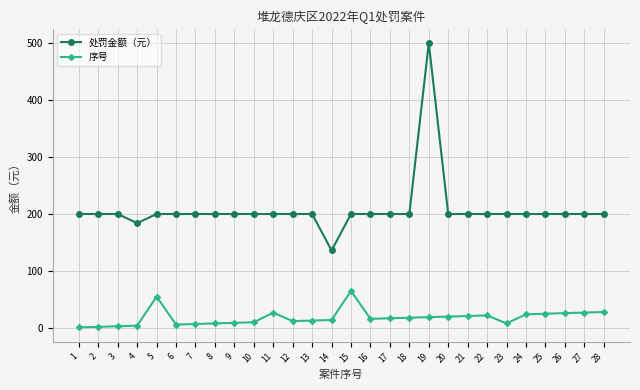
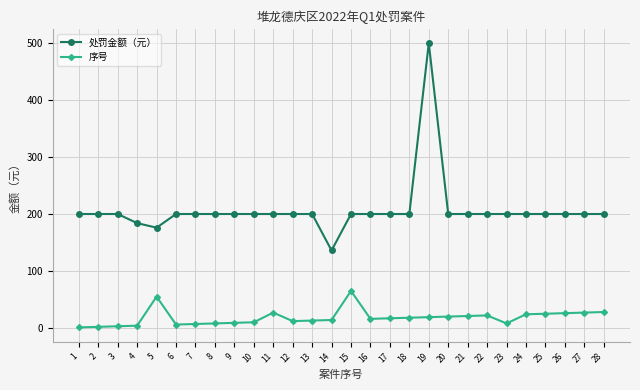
  {
    "处罚金额（元）": {
      "1": 200,
      "2": 200,
      "3": 200,
      "4": 180,
-     "5": 200,
+     "5": 180,
      "6": 200,
      "7": 200,
      "8": 200,
      "9": 200,
      "10": 200,
      "11": 200,
      "12": 200,
      "13": 200,
      "14": 140,
      "15": 200,
      "16": 200,
      "17": 200,
      "18": 200,
      "19": 500,
      "20": 200,
      "21": 200,
      "22": 200,
      "23": 200,
      "24": 200,
      "25": 200,
      "26": 200,
      "27": 200,
      "28": 200
    },
    "序号": {
      "1": 0,
      "2": 0,
      "3": 0,
      "4": 0,
      "5": 60,
      "6": 10,
      "7": 10,
      "8": 10,
      "9": 10,
      "10": 10,
      "11": 30,
      "12": 10,
      "13": 10,
      "14": 10,
      "15": 70,
      "16": 20,
      "17": 20,
      "18": 20,
      "19": 20,
      "20": 20,
      "21": 20,
      "22": 20,
      "23": 10,
      "24": 20,
      "25": 30,
      "26": 30,
      "27": 30,
      "28": 30
    }
  }
